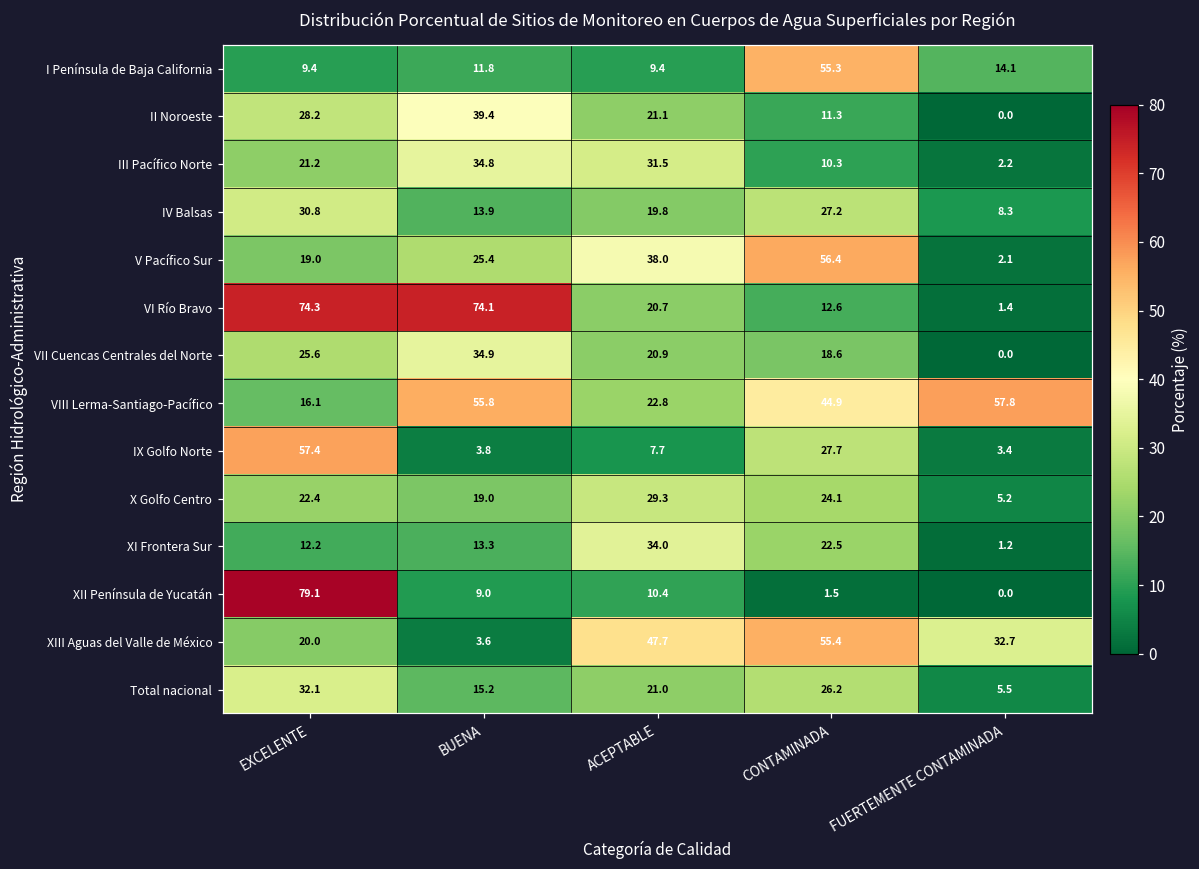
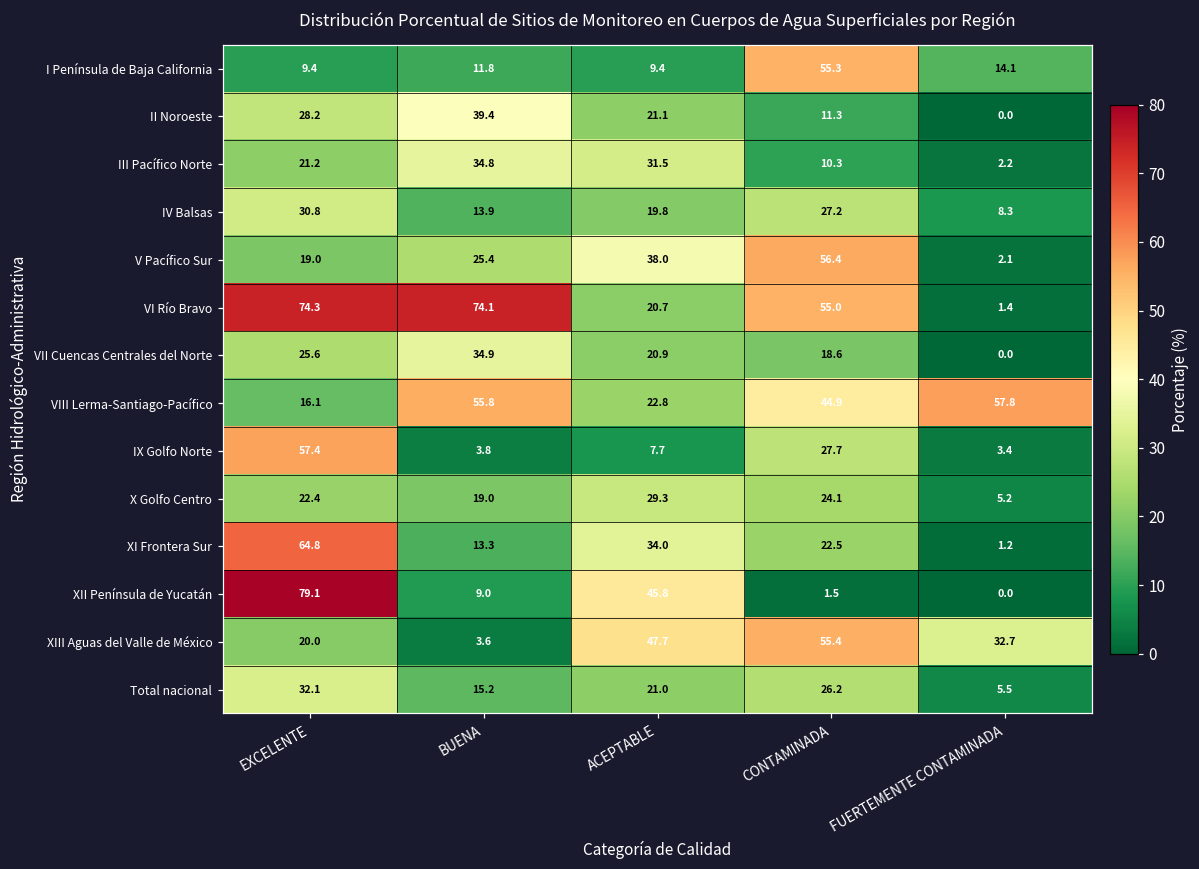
  {
    "I Península de Baja California": {
      "EXCELENTE": 9.4,
      "BUENA": 11.8,
      "ACEPTABLE": 9.4,
      "CONTAMINADA": 55.3,
      "FUERTEMENTE CONTAMINADA": 14.1
    },
    "II Noroeste": {
      "EXCELENTE": 28.2,
      "BUENA": 39.4,
      "ACEPTABLE": 21.1,
      "CONTAMINADA": 11.3,
      "FUERTEMENTE CONTAMINADA": 0.0
    },
    "III Pacífico Norte": {
      "EXCELENTE": 21.2,
      "BUENA": 34.8,
      "ACEPTABLE": 31.5,
      "CONTAMINADA": 10.3,
      "FUERTEMENTE CONTAMINADA": 2.2
    },
    "IV Balsas": {
      "EXCELENTE": 30.8,
      "BUENA": 13.9,
      "ACEPTABLE": 19.8,
      "CONTAMINADA": 27.2,
      "FUERTEMENTE CONTAMINADA": 8.3
    },
    "V Pacífico Sur": {
      "EXCELENTE": 19.0,
      "BUENA": 25.4,
      "ACEPTABLE": 38.0,
      "CONTAMINADA": 56.4,
      "FUERTEMENTE CONTAMINADA": 2.1
    },
    "VI Río Bravo": {
      "EXCELENTE": 74.3,
      "BUENA": 74.1,
      "ACEPTABLE": 20.7,
-     "CONTAMINADA": 12.6,
+     "CONTAMINADA": 55.0,
      "FUERTEMENTE CONTAMINADA": 1.4
    },
    "VII Cuencas Centrales del Norte": {
      "EXCELENTE": 25.6,
      "BUENA": 34.9,
      "ACEPTABLE": 20.9,
      "CONTAMINADA": 18.6,
      "FUERTEMENTE CONTAMINADA": 0.0
    },
    "VIII Lerma-Santiago-Pacífico": {
      "EXCELENTE": 16.1,
      "BUENA": 55.8,
      "ACEPTABLE": 22.8,
      "CONTAMINADA": 44.9,
      "FUERTEMENTE CONTAMINADA": 57.8
    },
    "IX Golfo Norte": {
      "EXCELENTE": 57.4,
      "BUENA": 3.8,
      "ACEPTABLE": 7.7,
      "CONTAMINADA": 27.7,
      "FUERTEMENTE CONTAMINADA": 3.4
    },
    "X Golfo Centro": {
      "EXCELENTE": 22.4,
      "BUENA": 19.0,
      "ACEPTABLE": 29.3,
      "CONTAMINADA": 24.1,
      "FUERTEMENTE CONTAMINADA": 5.2
    },
    "XI Frontera Sur": {
-     "EXCELENTE": 12.2,
+     "EXCELENTE": 64.8,
      "BUENA": 13.3,
      "ACEPTABLE": 34.0,
      "CONTAMINADA": 22.5,
      "FUERTEMENTE CONTAMINADA": 1.2
    },
    "XII Península de Yucatán": {
      "EXCELENTE": 79.1,
      "BUENA": 9.0,
-     "ACEPTABLE": 10.4,
+     "ACEPTABLE": 45.8,
      "CONTAMINADA": 1.5,
      "FUERTEMENTE CONTAMINADA": 0.0
    },
    "XIII Aguas del Valle de México": {
      "EXCELENTE": 20.0,
      "BUENA": 3.6,
      "ACEPTABLE": 47.7,
      "CONTAMINADA": 55.4,
      "FUERTEMENTE CONTAMINADA": 32.7
    },
    "Total nacional": {
      "EXCELENTE": 32.1,
      "BUENA": 15.2,
      "ACEPTABLE": 21.0,
      "CONTAMINADA": 26.2,
      "FUERTEMENTE CONTAMINADA": 5.5
    }
  }
